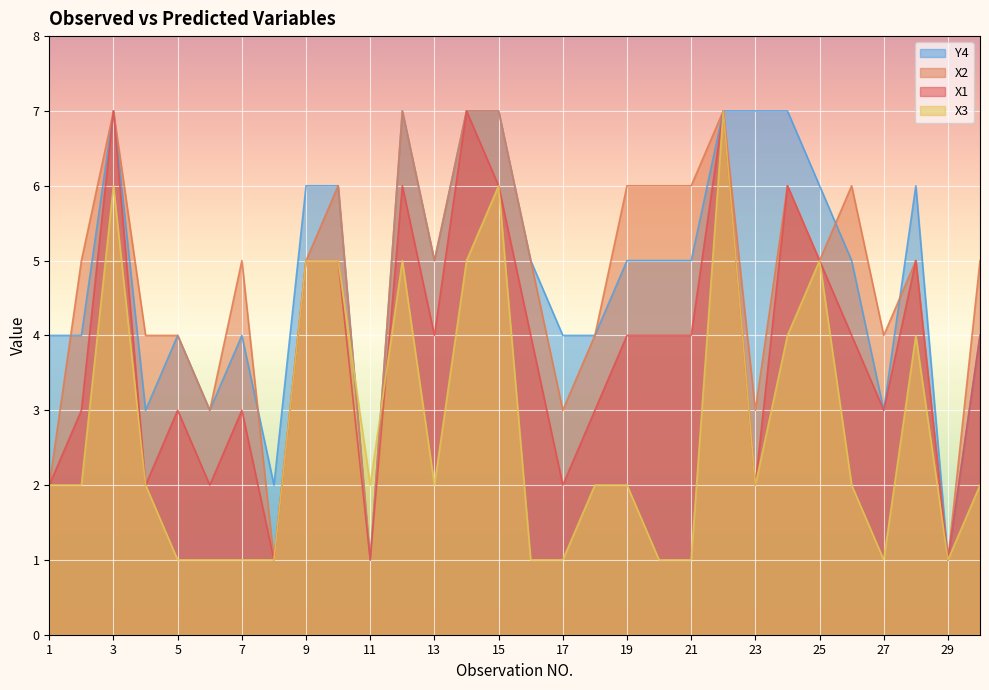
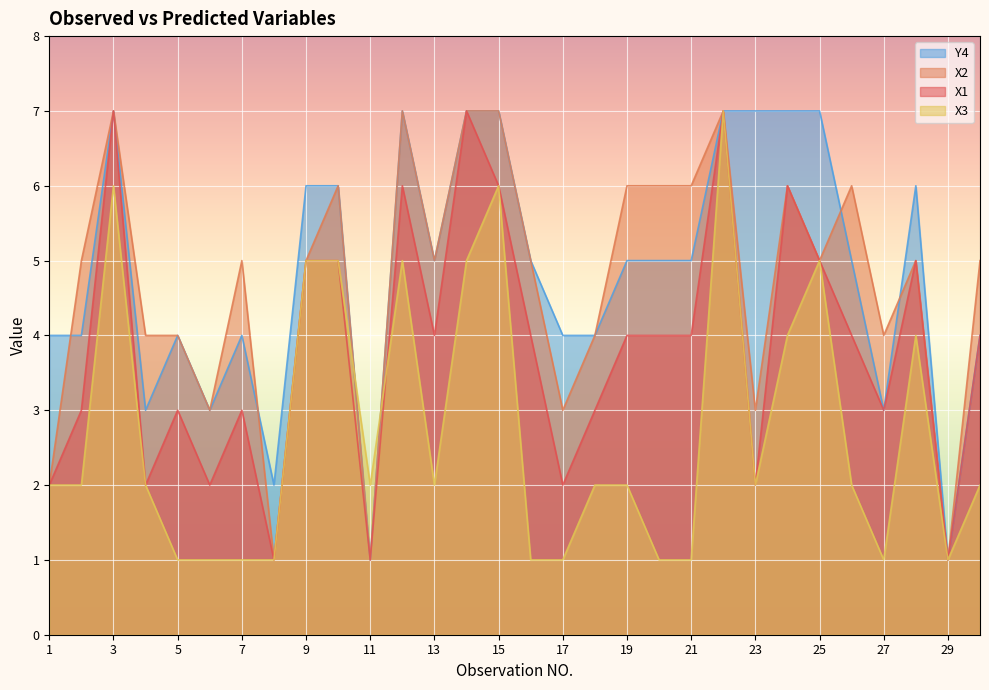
  {
    "Y4": {
      "1": 4,
      "7": 4,
      "9": 6,
      "17": 4,
      "19": 5,
      "21": 5,
      "23": 7,
-     "25": 6
+     "25": 7
    }
  }
